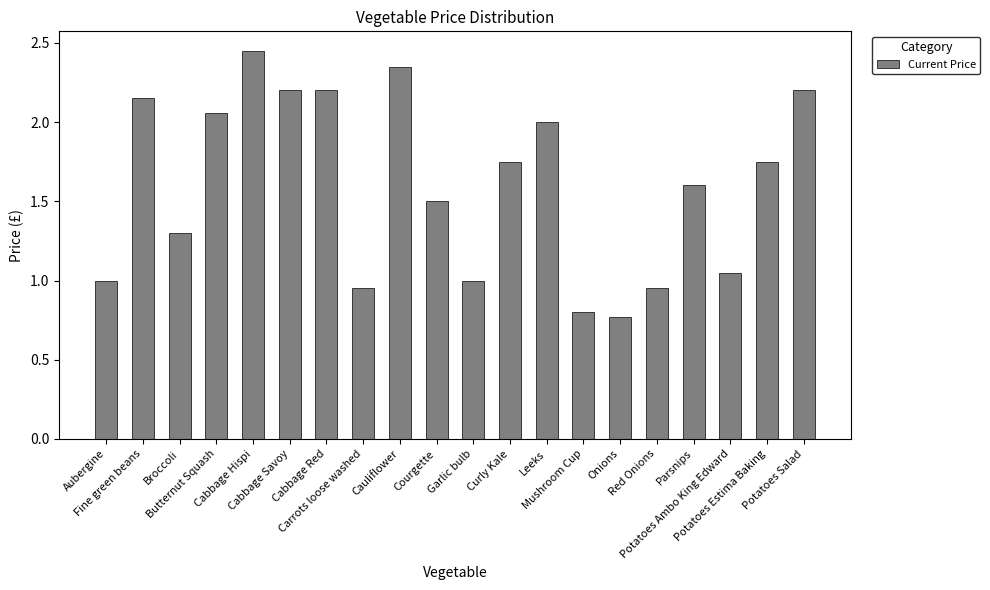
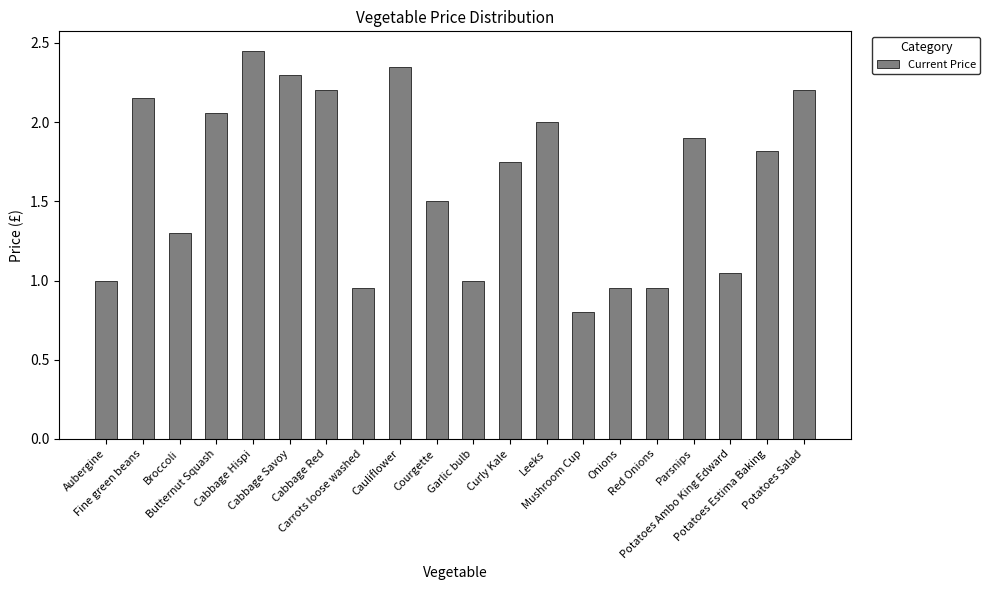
  {
    "Aubergine": 1.00,
    "Fine green beans": 2.15,
    "Broccoli": 1.30,
    "Butternut Squash": 2.06,
    "Cabbage Hispi": 2.45,
-   "Cabbage Savoy": 2.2,
+   "Cabbage Savoy": 2.3,
    "Cabbage Red": 2.20,
    "Carrots loose washed": 0.95,
    "Cauliflower": 2.35,
    "Courgette": 1.50,
    "Garlic bulb": 1.00,
    "Curly Kale": 1.75,
    "Leeks": 2.00,
    "Mushroom Cup": 0.80,
-   "Onions": 0.77,
+   "Onions": 0.95,
    "Red Onions": 0.95,
-   "Parsnips": 1.6,
+   "Parsnips": 1.9,
    "Potatoes Ambo King Edward": 1.05,
-   "Potatoes Estima Baking": 1.75,
+   "Potatoes Estima Baking": 1.82,
    "Potatoes Salad": 2.20
  }
